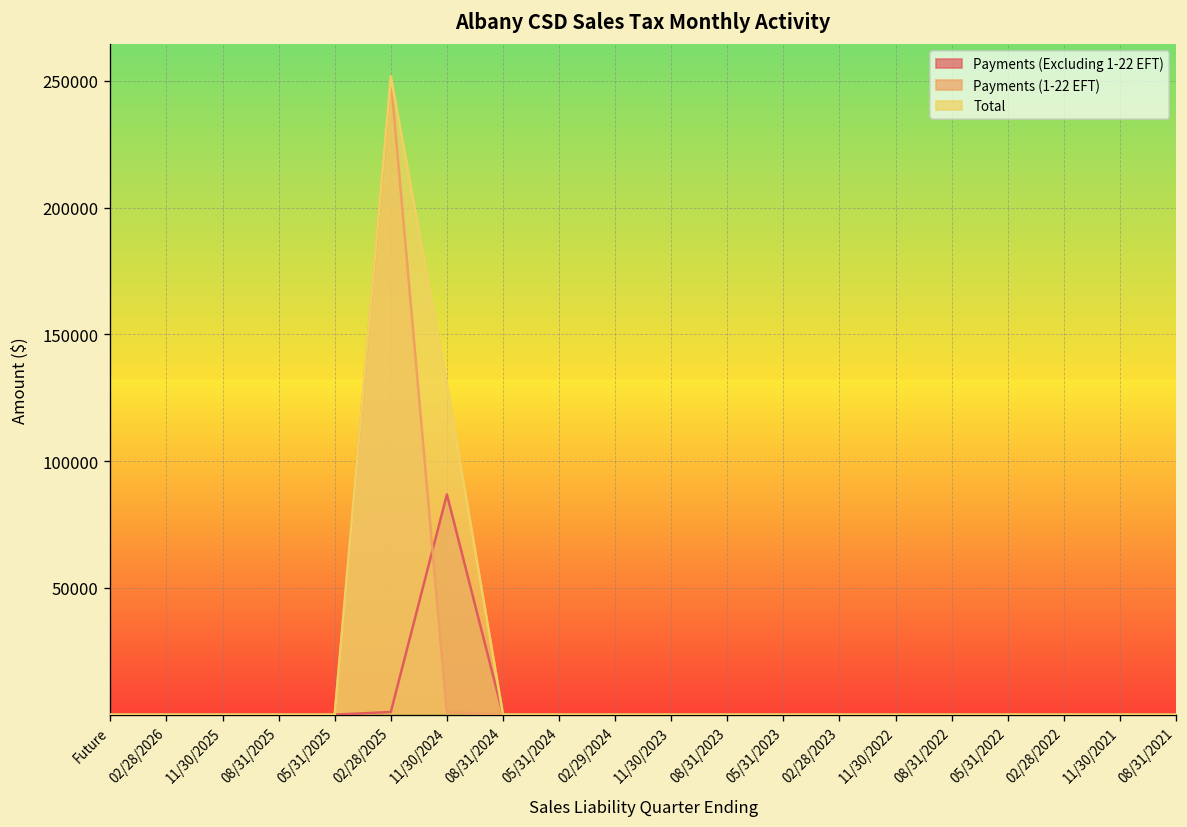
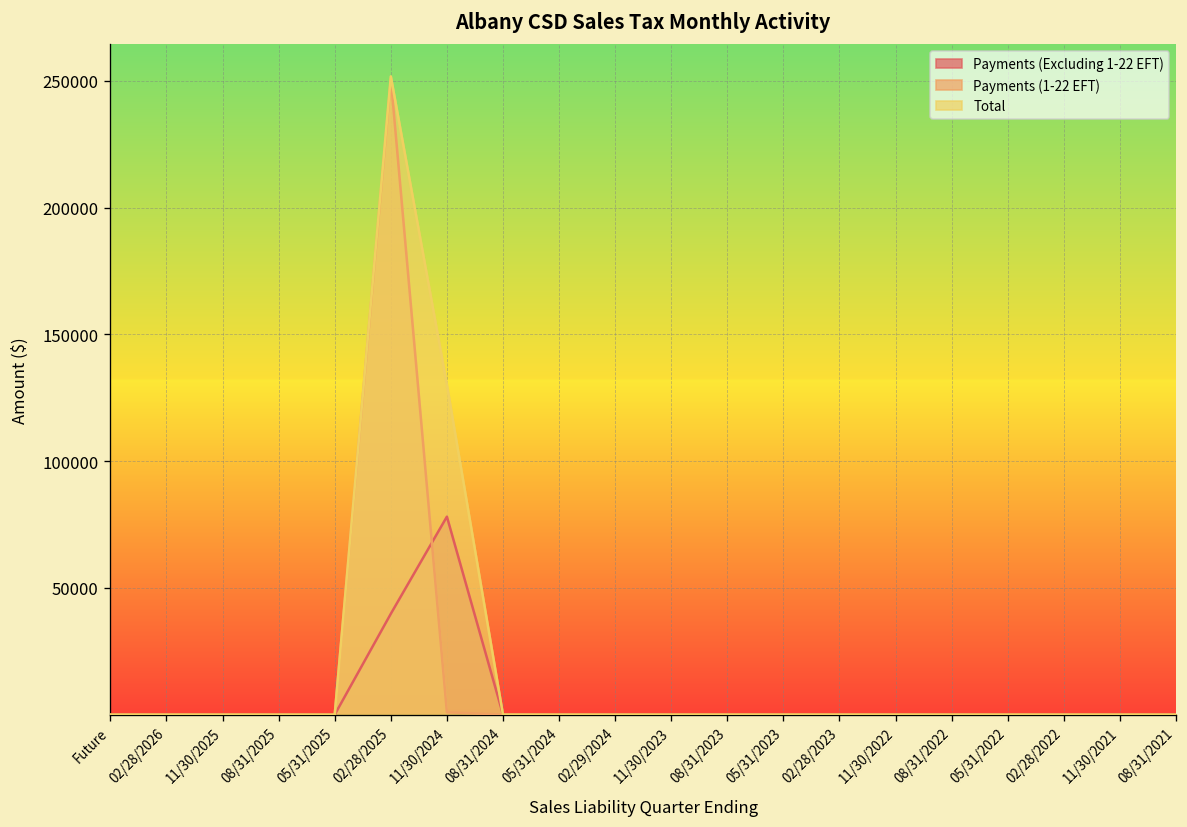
  {
    "Payments (Excluding 1-22 EFT)": {
-     "02/28/2025": 1000,
-     "11/30/2024": 87000
+     "02/28/2025": 40000,
+     "11/30/2024": 78000
    }
  }
